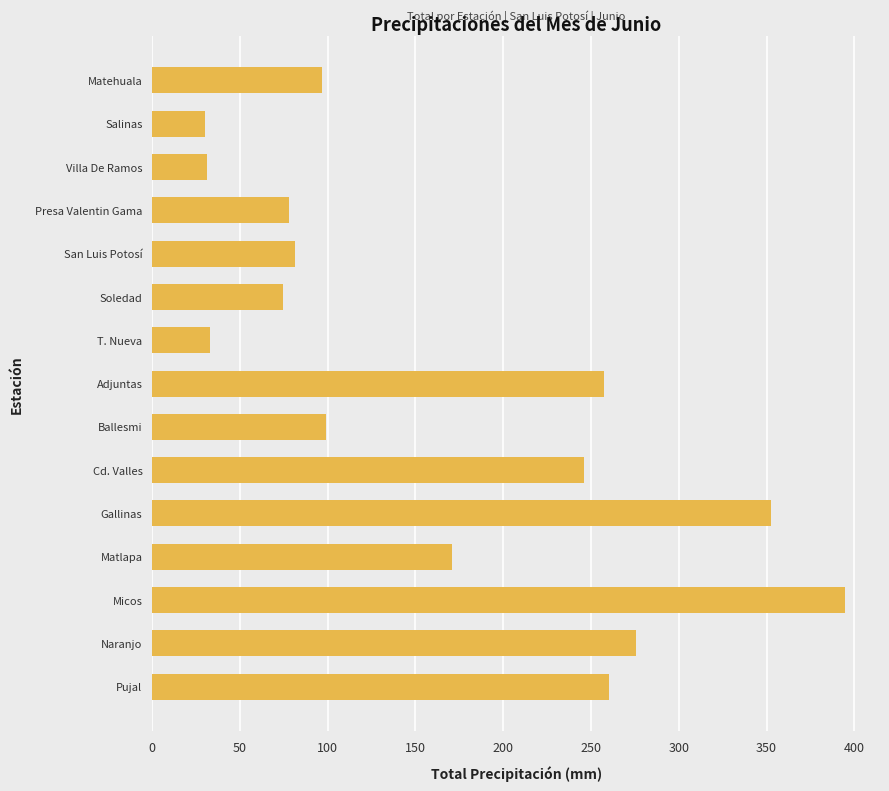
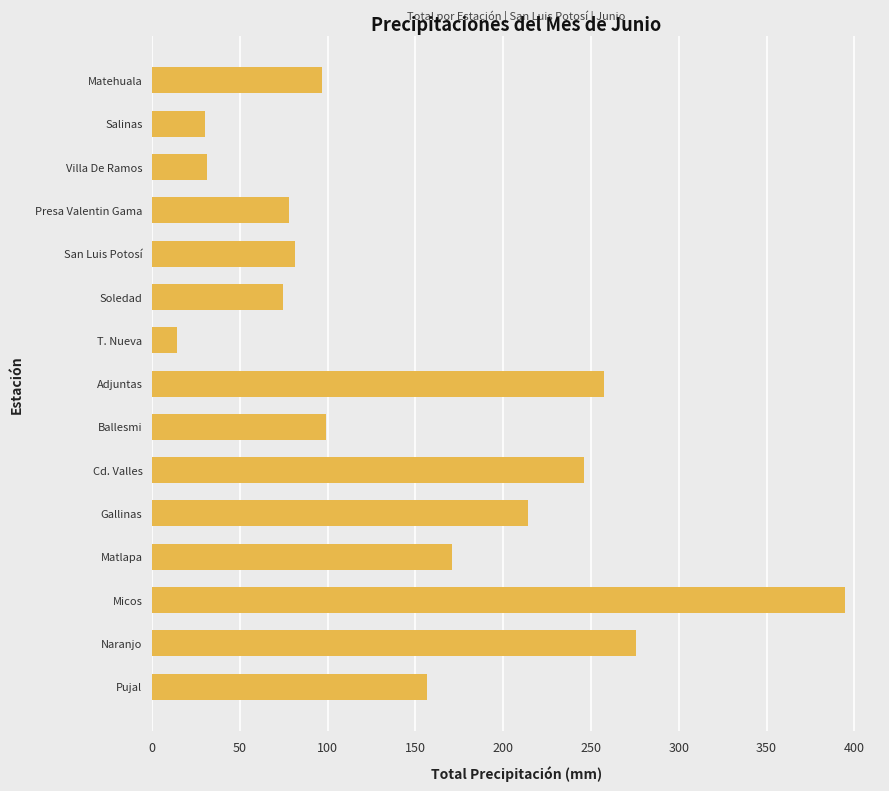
  {
    "Matehuala": 97,
    "Salinas": 30,
    "Villa De Ramos": 31,
    "Presa Valentin Gama": 78,
    "San Luis Potosí": 81,
    "Soledad": 75,
-   "T. Nueva": 33,
+   "T. Nueva": 14,
    "Adjuntas": 258,
    "Ballesmi": 99,
    "Cd. Valles": 246,
-   "Gallinas": 353,
+   "Gallinas": 214,
    "Matlapa": 171,
    "Micos": 395,
    "Naranjo": 275,
-   "Pujal": 260
+   "Pujal": 156
  }
